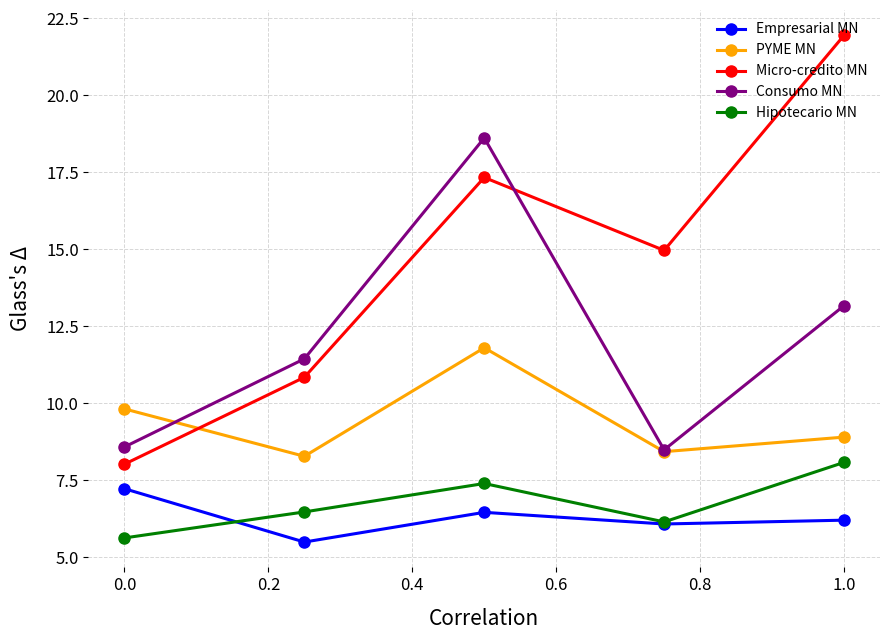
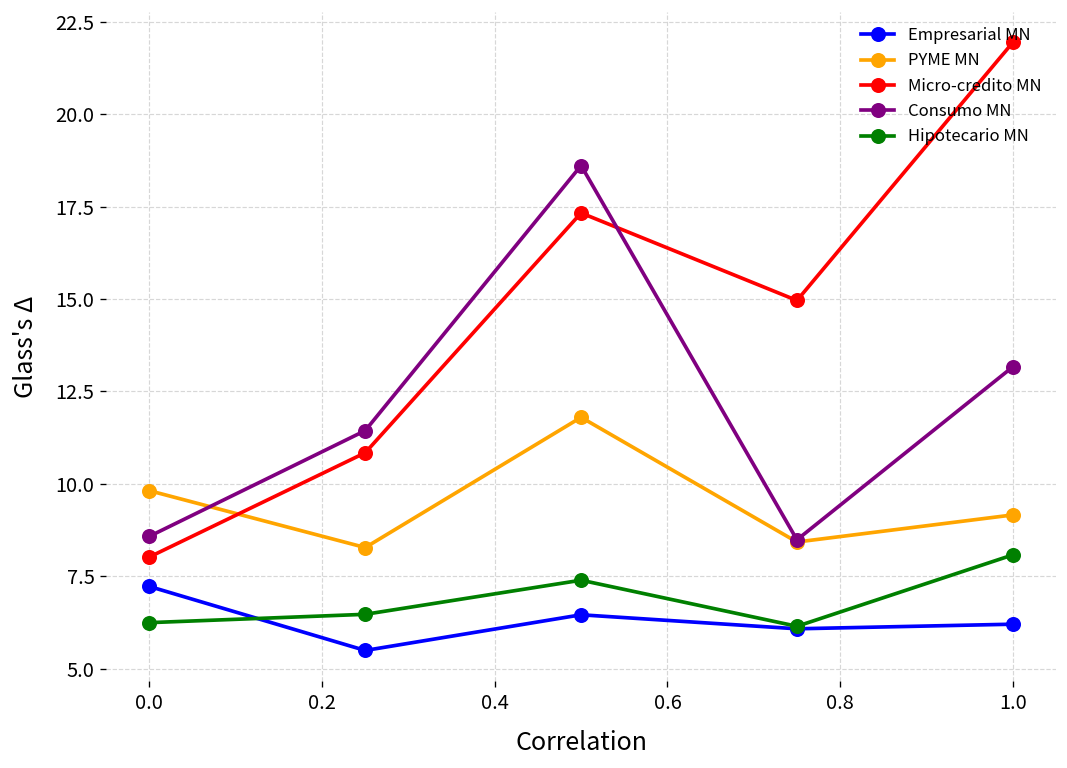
  {
    "Empresarial MN": {
      "0.0": 7.2,
      "1.0": 6.2
    },
    "PYME MN": {
      "0.0": 9.8,
-     "1.0": 8.9
+     "1.0": 9.2
    },
    "Micro-credito MN": {
      "0.0": 8.0,
      "1.0": 21.9
    },
    "Consumo MN": {
      "0.0": 8.6,
      "1.0": 13.2
    },
    "Hipotecario MN": {
-     "0.0": 5.6,
+     "0.0": 6.2,
      "1.0": 8.1
    }
  }
